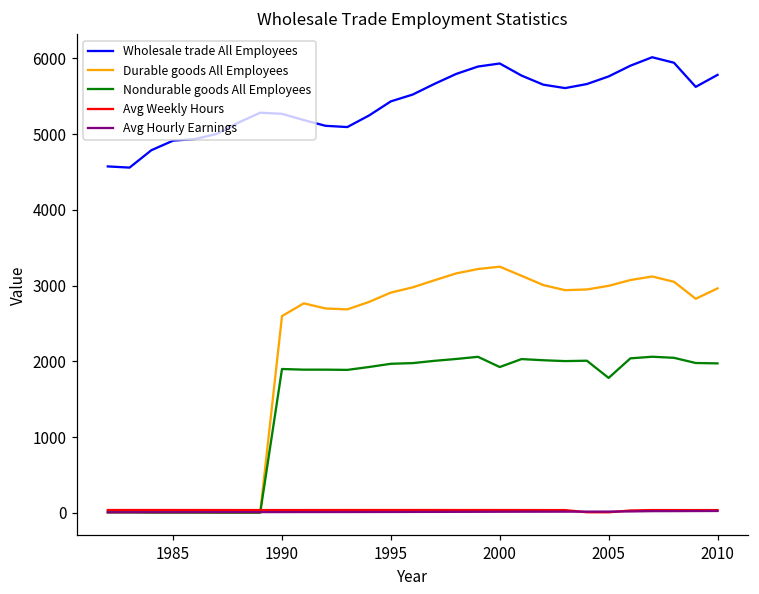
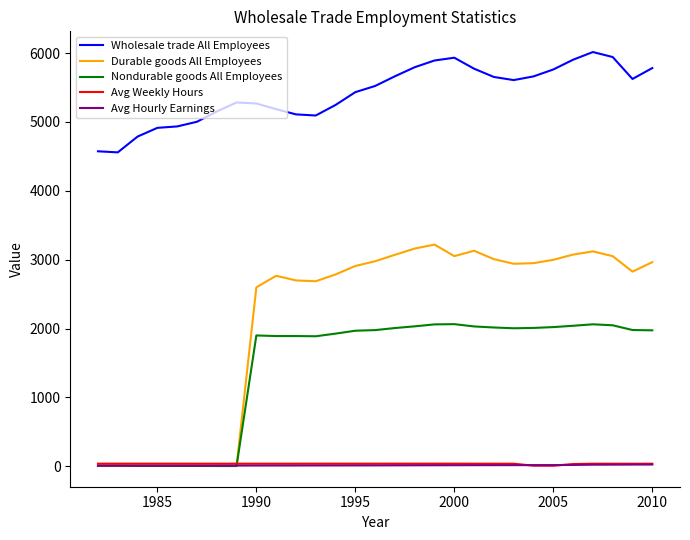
  {
    "Wholesale trade All Employees": {
      "1985": 4900,
      "1995": 5400,
      "2000": 5900,
      "2005": 5800,
      "2010": 5800
    },
    "Durable goods All Employees": {
      "1990": 2600,
      "1995": 2900,
-     "2000": 3300,
+     "2000": 3100,
      "2005": 3000,
      "2010": 3000
    },
    "Nondurable goods All Employees": {
      "1990": 1900,
      "1995": 2000,
-     "2000": 1900,
-     "2005": 1800,
+     "2000": 2100,
+     "2005": 2000,
      "2010": 2000
    }
  }
